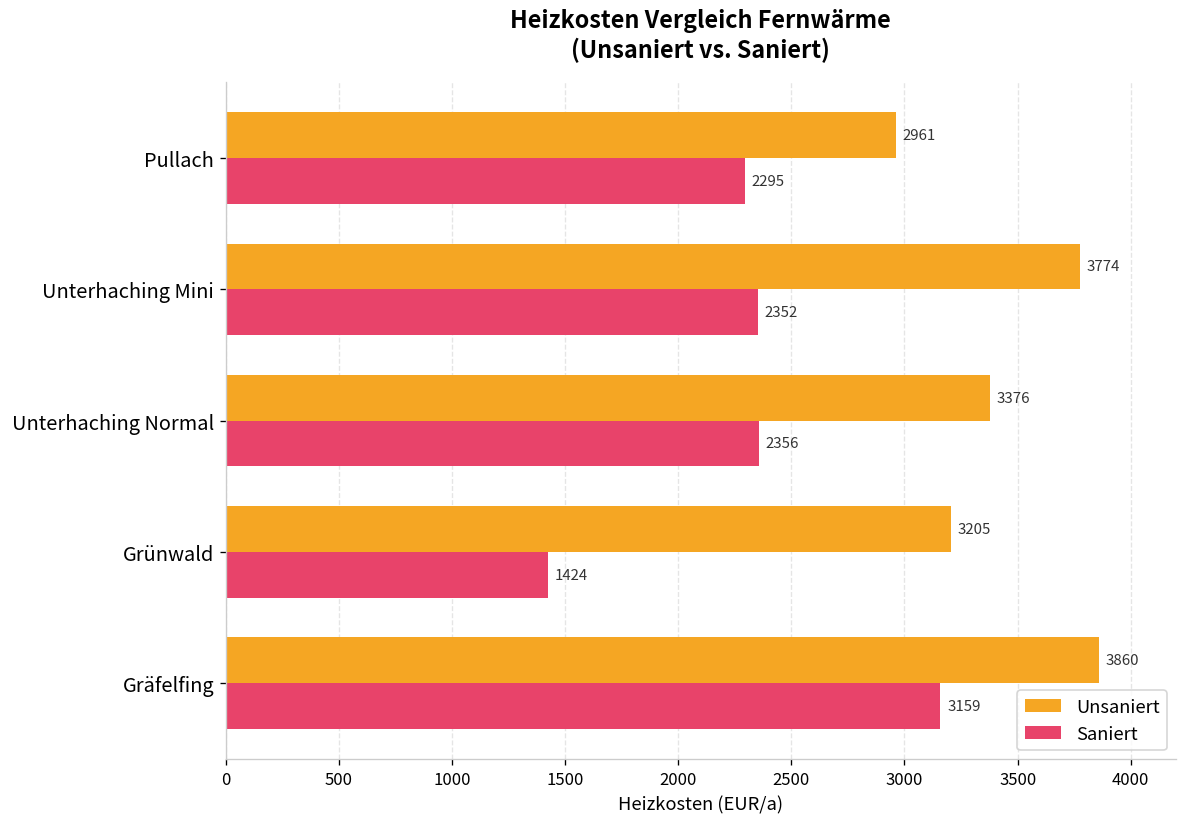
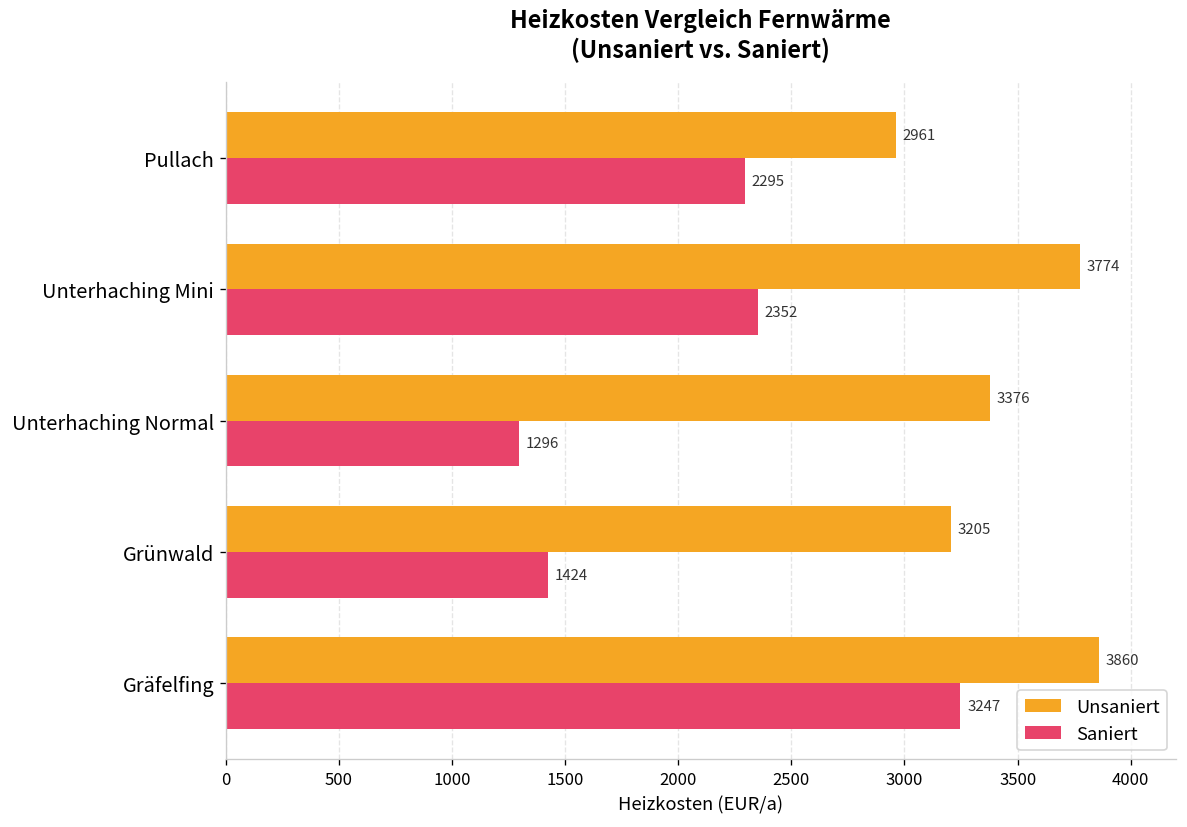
  {
    "Unsaniert": {
      "Pullach": 2961,
      "Unterhaching Mini": 3774,
      "Unterhaching Normal": 3376,
      "Grünwald": 3205,
      "Gräfelfing": 3860
    },
    "Saniert": {
      "Pullach": 2295,
      "Unterhaching Mini": 2352,
-     "Unterhaching Normal": 2356,
+     "Unterhaching Normal": 1296,
      "Grünwald": 1424,
-     "Gräfelfing": 3159
+     "Gräfelfing": 3247
    }
  }
